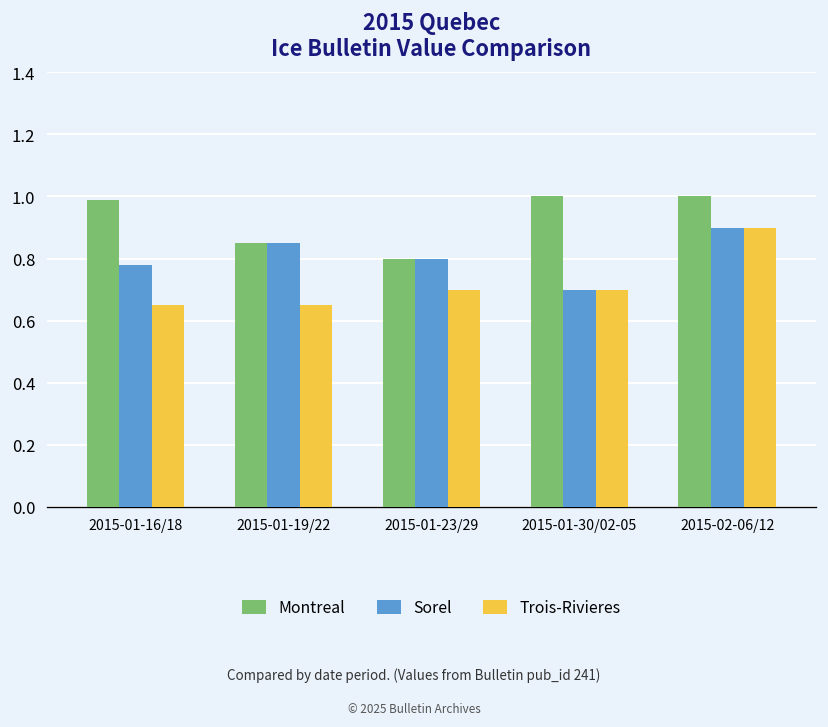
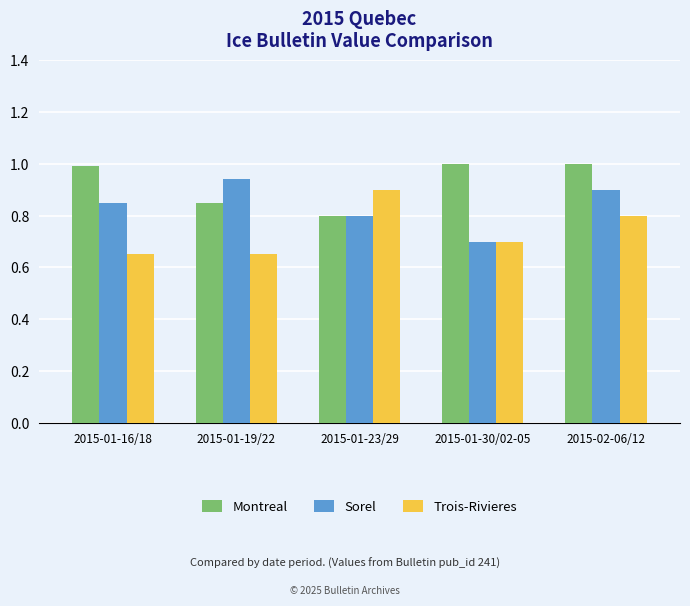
  {
    "Montreal": {
      "2015-01-16/18": 0.99,
      "2015-01-19/22": 0.85,
      "2015-01-23/29": 0.80,
      "2015-01-30/02-05": 1.00,
      "2015-02-06/12": 1.00
    },
    "Sorel": {
-     "2015-01-16/18": 0.78,
-     "2015-01-19/22": 0.85,
+     "2015-01-16/18": 0.85,
+     "2015-01-19/22": 0.94,
      "2015-01-23/29": 0.80,
      "2015-01-30/02-05": 0.70,
      "2015-02-06/12": 0.90
    },
    "Trois-Rivieres": {
      "2015-01-16/18": 0.65,
      "2015-01-19/22": 0.65,
-     "2015-01-23/29": 0.7,
+     "2015-01-23/29": 0.9,
      "2015-01-30/02-05": 0.7,
-     "2015-02-06/12": 0.9
+     "2015-02-06/12": 0.8
    }
  }
